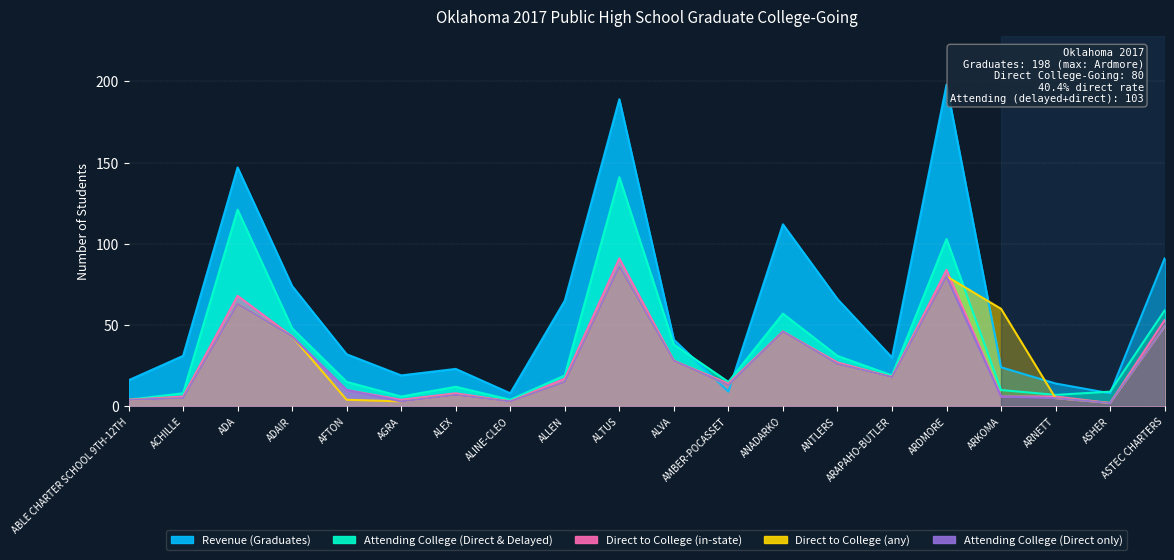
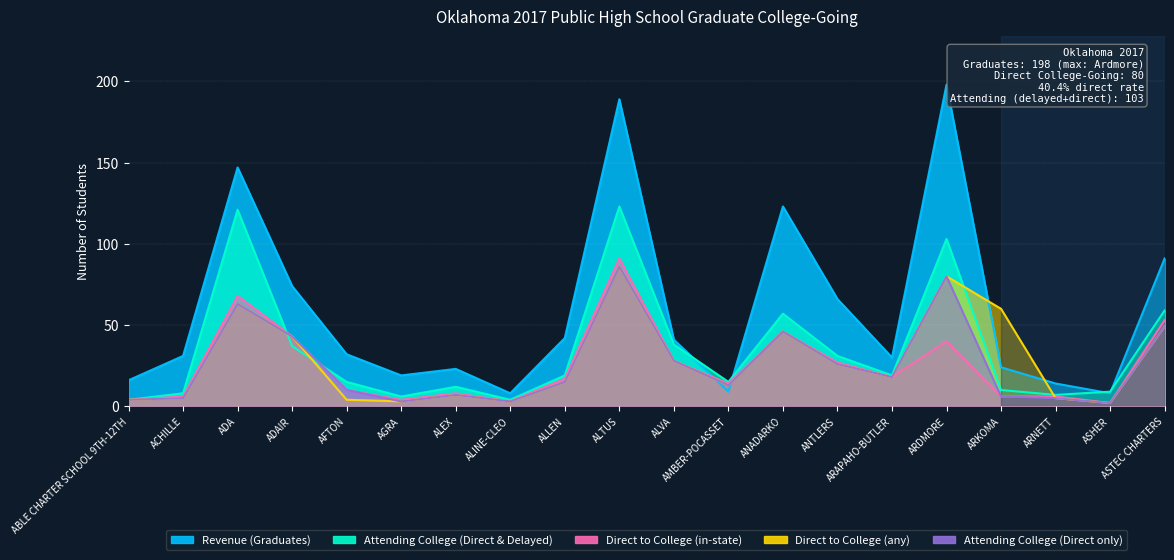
  {
    "Revenue (Graduates)": {
      "ABLE CHARTER SCHOOL 9TH-12TH": 16,
      "ACHILLE": 31,
      "ADA": 147,
      "ADAIR": 74,
      "AFTON": 32,
      "AGRA": 19,
      "ALEX": 23,
      "ALINE-CLEO": 8,
-     "ALLEN": 65,
+     "ALLEN": 42,
      "ALTUS": 189,
      "ALVA": 41,
      "AMBER-POCASSET": 9,
-     "ANADARKO": 112,
+     "ANADARKO": 123,
      "ANTLERS": 66,
      "ARAPAHO-BUTLER": 30,
      "ARKOMA": 24,
      "ARNETT": 14,
      "ASTEC CHARTERS": 91
    },
    "Attending College (Direct & Delayed)": {
      "ACHILLE": 8,
      "ADA": 121,
-     "ADAIR": 48,
+     "ADAIR": 37,
      "AFTON": 15,
      "AGRA": 6,
      "ALEX": 12,
      "ALLEN": 19,
-     "ALTUS": 141,
+     "ALTUS": 123,
      "ALVA": 38,
      "ANADARKO": 57,
      "ANTLERS": 31,
      "ARDMORE": 103,
      "ARKOMA": 10,
      "ASTEC CHARTERS": 59
    },
    "Direct to College (in-state)": {
      "ADA": 68,
      "ALLEN": 17,
      "ALTUS": 91,
-     "ARDMORE": 84,
+     "ARDMORE": 40,
      "ASTEC CHARTERS": 53
    },
    "Direct to College (any)": {
      "AFTON": 4,
      "ARKOMA": 60
    }
  }
